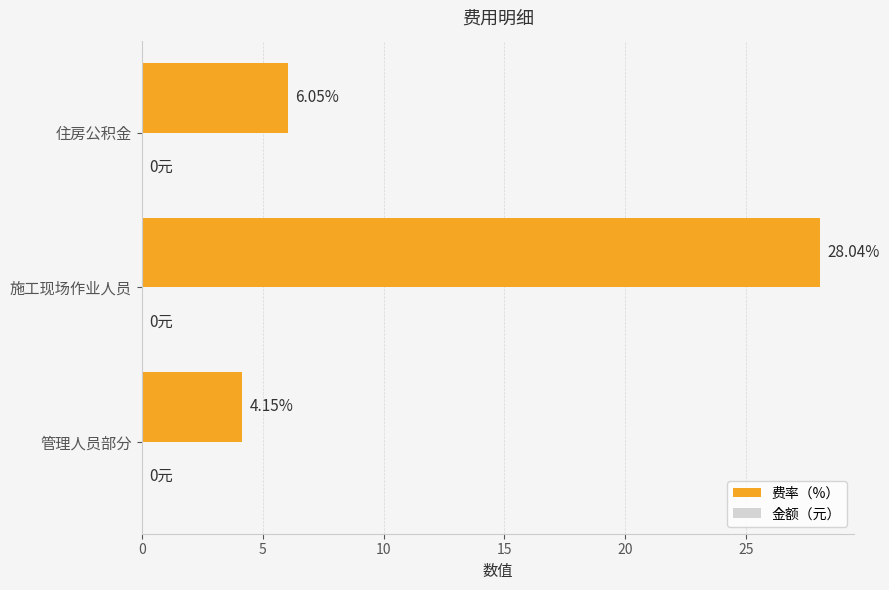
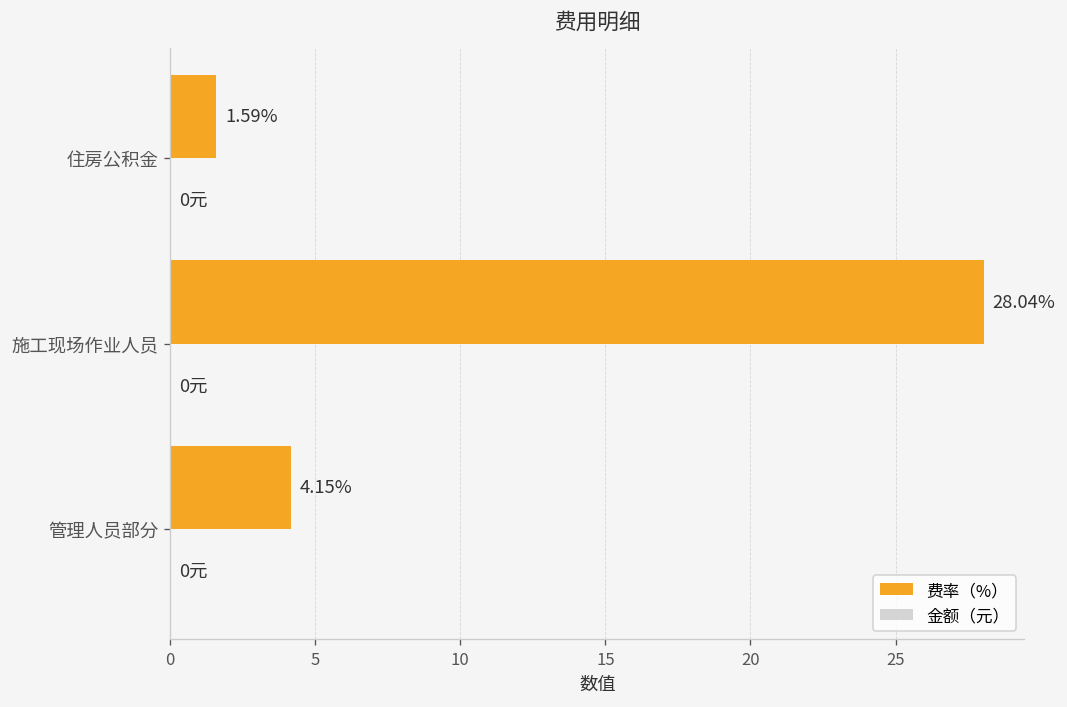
  {
    "费率（%）": {
-     "住房公积金": "6.05%",
+     "住房公积金": "1.59%",
      "施工现场作业人员": "28.04%",
      "管理人员部分": "4.15%"
    },
    "金额（元）": {
      "住房公积金": "0元",
      "施工现场作业人员": "0元",
      "管理人员部分": "0元"
    }
  }
